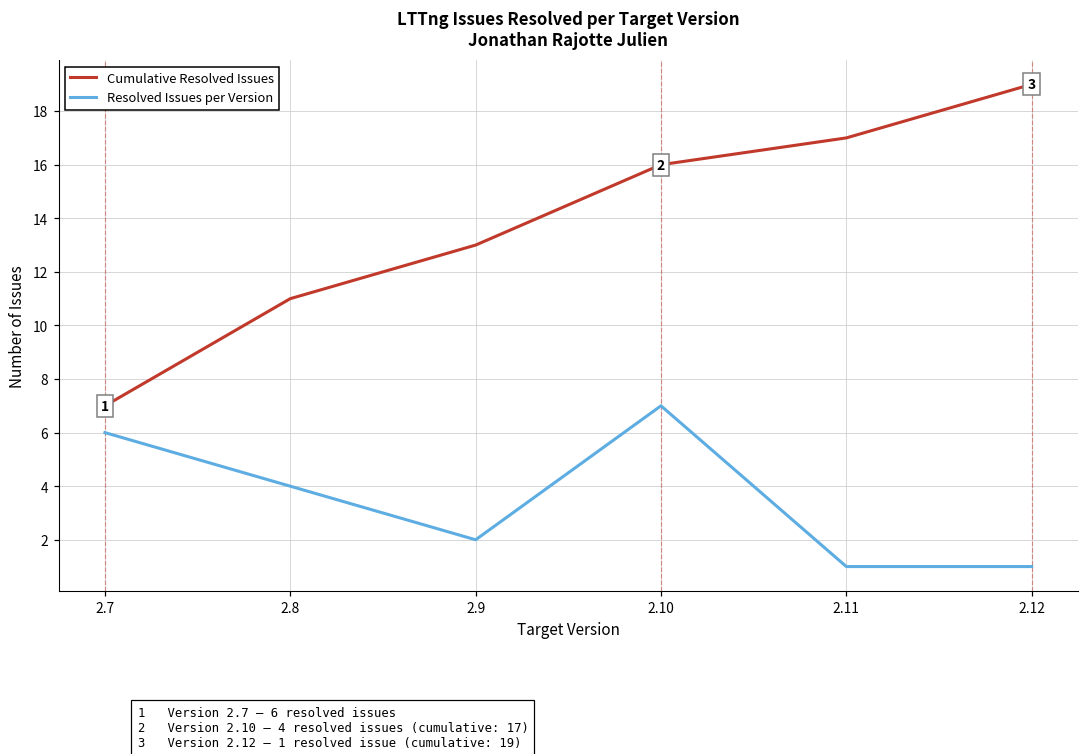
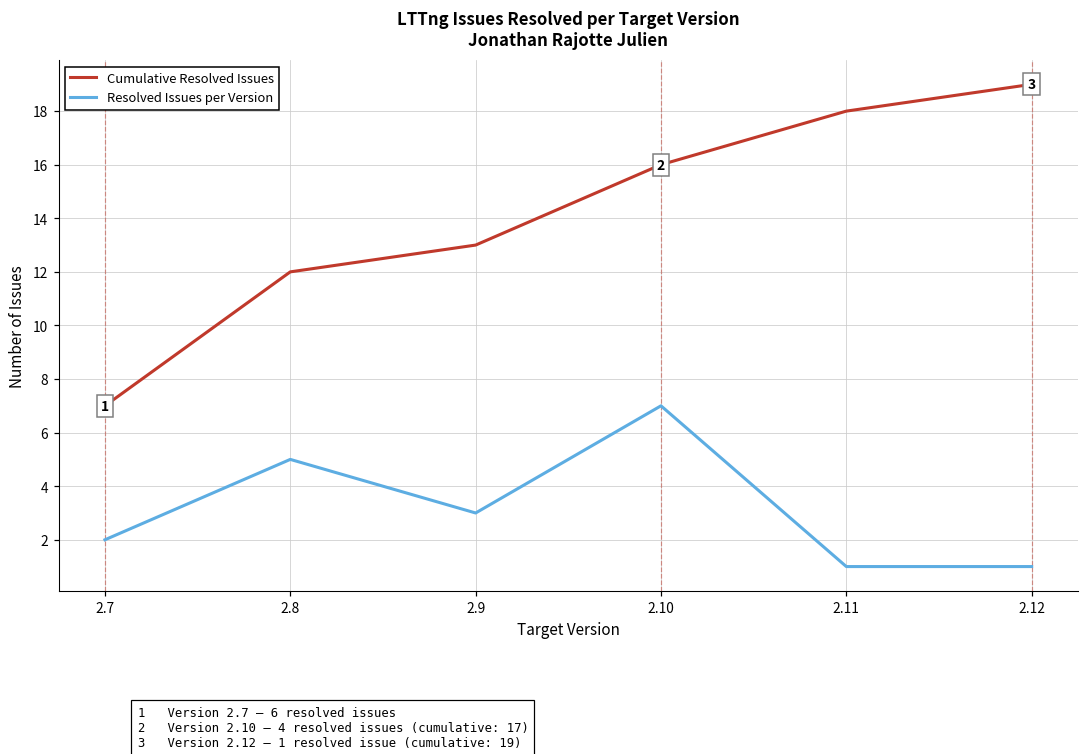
  {
    "Cumulative Resolved Issues": {
-     "2.8": 11,
+     "2.8": 12,
      "2.9": 13,
-     "2.11": 17
+     "2.11": 18
    },
    "Resolved Issues per Version": {
-     "2.7": 6,
-     "2.8": 4,
-     "2.9": 2,
+     "2.7": 2,
+     "2.8": 5,
+     "2.9": 3,
      "2.10": 7,
      "2.11": 1,
      "2.12": 1
    }
  }
